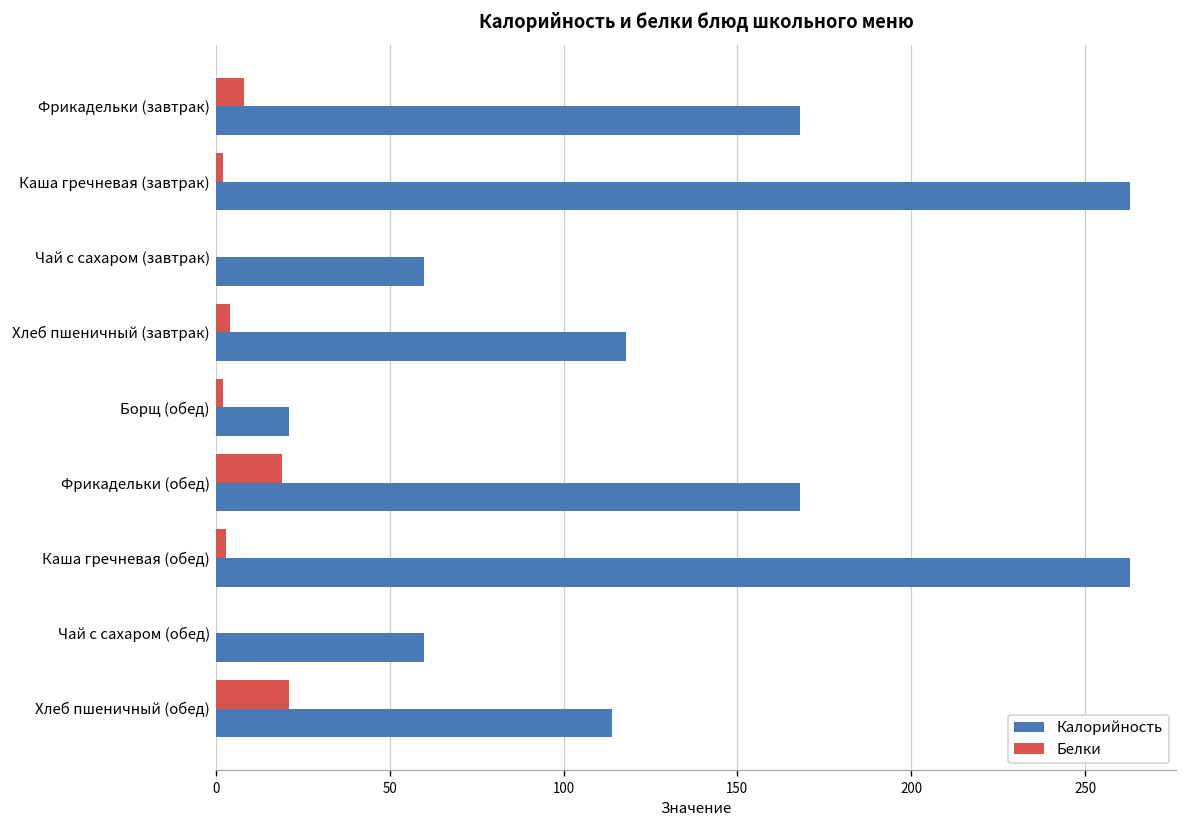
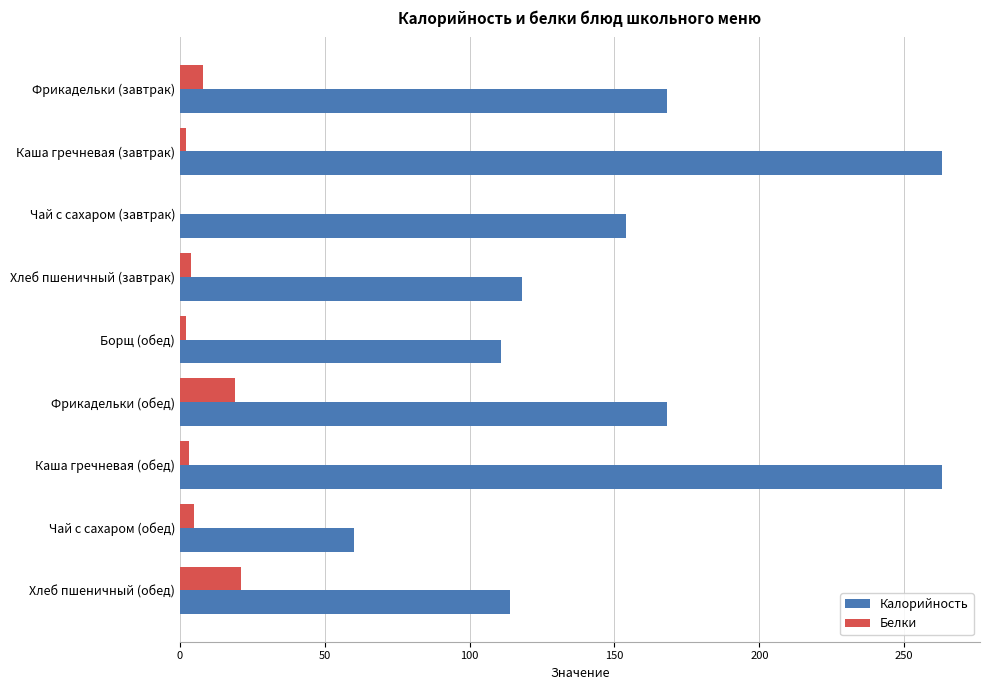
  {
    "Калорийность": {
      "Фрикадельки (завтрак)": 168,
      "Каша гречневая (завтрак)": 263,
-     "Чай с сахаром (завтрак)": 60,
+     "Чай с сахаром (завтрак)": 154,
      "Хлеб пшеничный (завтрак)": 118,
-     "Борщ (обед)": 21,
+     "Борщ (обед)": 111,
      "Фрикадельки (обед)": 168,
      "Каша гречневая (обед)": 263,
      "Чай с сахаром (обед)": 60,
      "Хлеб пшеничный (обед)": 114
    },
    "Белки": {
      "Фрикадельки (завтрак)": 8,
      "Каша гречневая (завтрак)": 2,
      "Чай с сахаром (завтрак)": 0,
      "Хлеб пшеничный (завтрак)": 4,
      "Борщ (обед)": 2,
      "Фрикадельки (обед)": 19,
      "Каша гречневая (обед)": 3,
-     "Чай с сахаром (обед)": 0,
+     "Чай с сахаром (обед)": 5,
      "Хлеб пшеничный (обед)": 21
    }
  }
